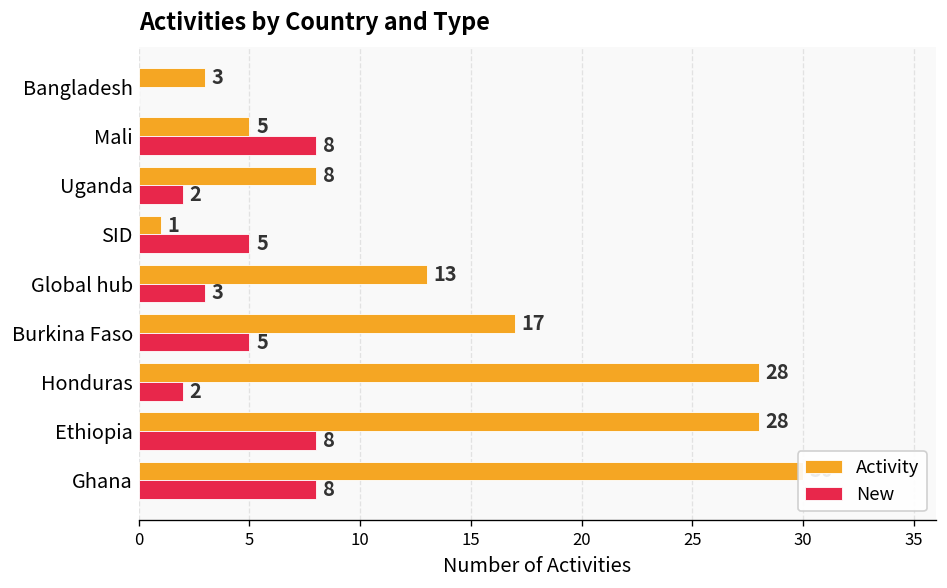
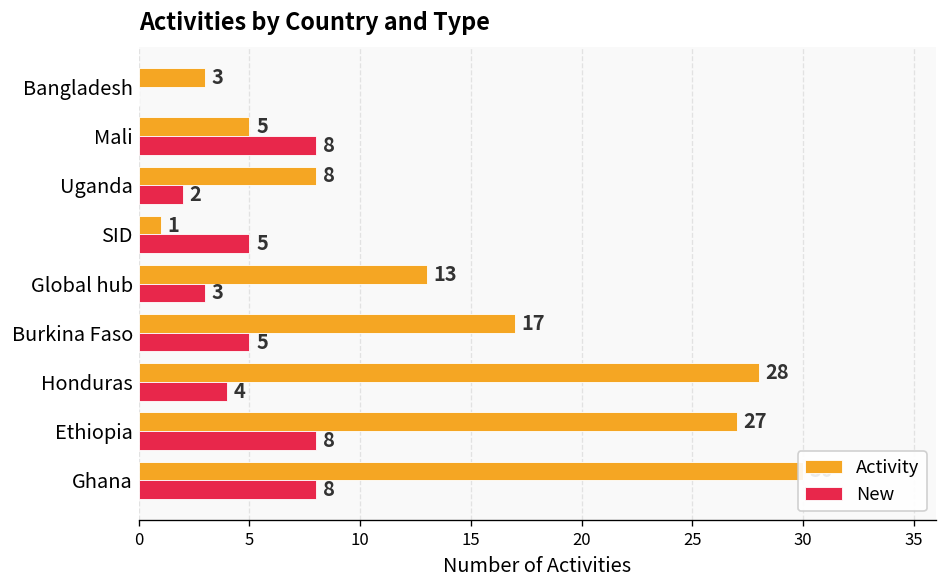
  {
    "Activity": {
      "Bangladesh": 3,
      "Mali": 5,
      "Uganda": 8,
      "SID": 1,
      "Global hub": 13,
      "Burkina Faso": 17,
      "Honduras": 28,
-     "Ethiopia": 28
+     "Ethiopia": 27
    },
    "New": {
      "Mali": 8,
      "Uganda": 2,
      "SID": 5,
      "Global hub": 3,
      "Burkina Faso": 5,
-     "Honduras": 2,
+     "Honduras": 4,
      "Ethiopia": 8,
      "Ghana": 8
    }
  }
